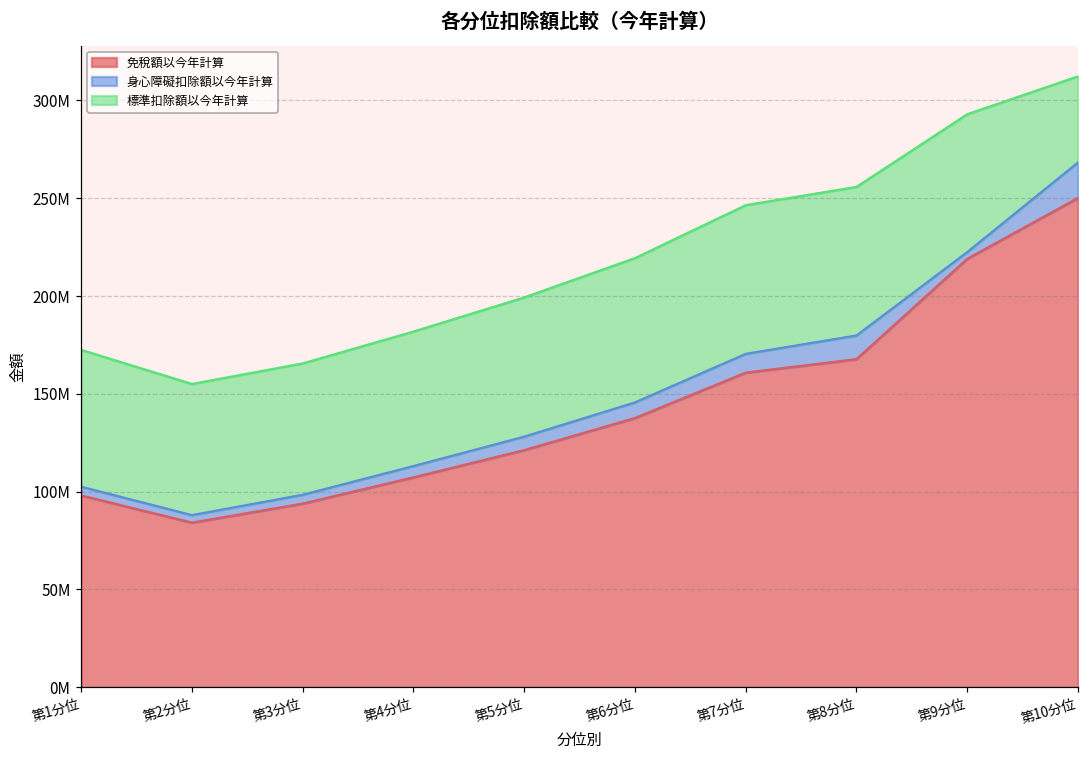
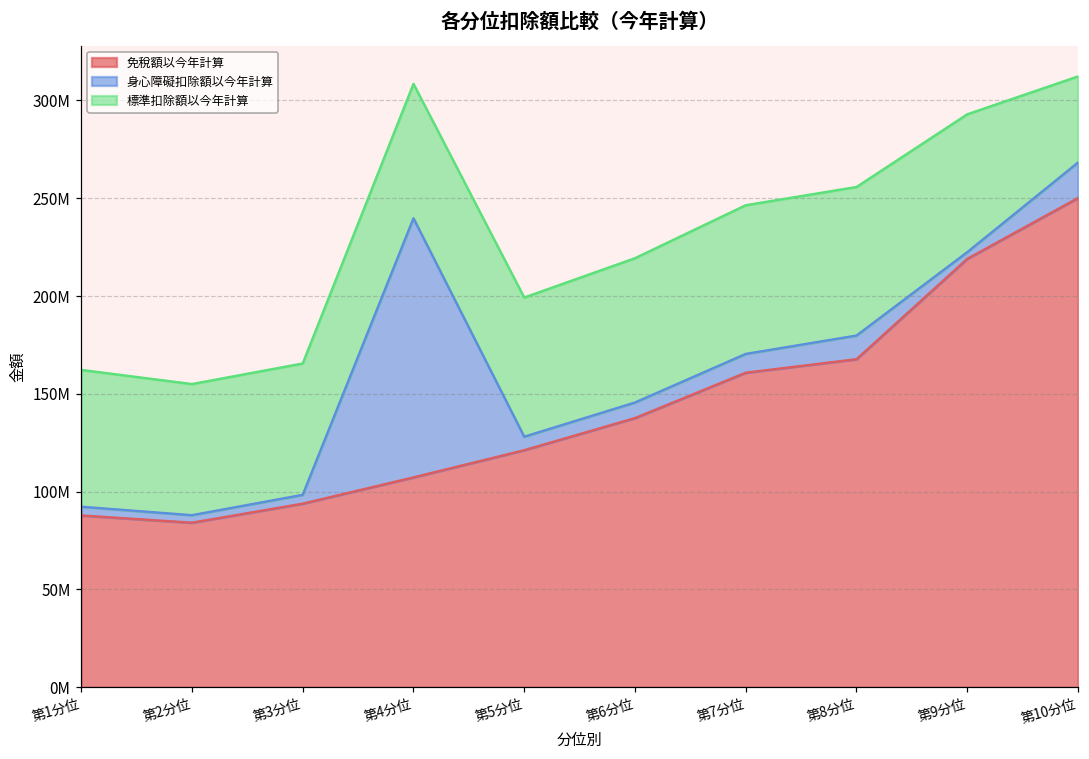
  {
    "免稅額以今年計算": {
-     "第1分位": 98000000,
+     "第1分位": 88000000,
      "第2分位": 84000000,
      "第3分位": 94000000,
      "第4分位": 107000000,
      "第5分位": 121000000,
      "第6分位": 138000000,
      "第7分位": 161000000,
      "第8分位": 168000000,
      "第9分位": 219000000,
      "第10分位": 250000000
    },
    "身心障礙扣除額以今年計算": {
      "第1分位": 4000000,
      "第2分位": 4000000,
      "第3分位": 5000000,
-     "第4分位": 6000000,
+     "第4分位": 132000000,
      "第5分位": 7000000,
      "第6分位": 8000000,
      "第7分位": 10000000,
      "第8分位": 12000000,
      "第9分位": 3000000,
      "第10分位": 18000000
    },
    "標準扣除額以今年計算": {
      "第1分位": 70000000,
      "第2分位": 67000000,
      "第3分位": 67000000,
      "第4分位": 69000000,
      "第5分位": 71000000,
      "第6分位": 74000000,
      "第7分位": 76000000,
      "第8分位": 76000000,
      "第9分位": 70000000,
      "第10分位": 44000000
    }
  }
